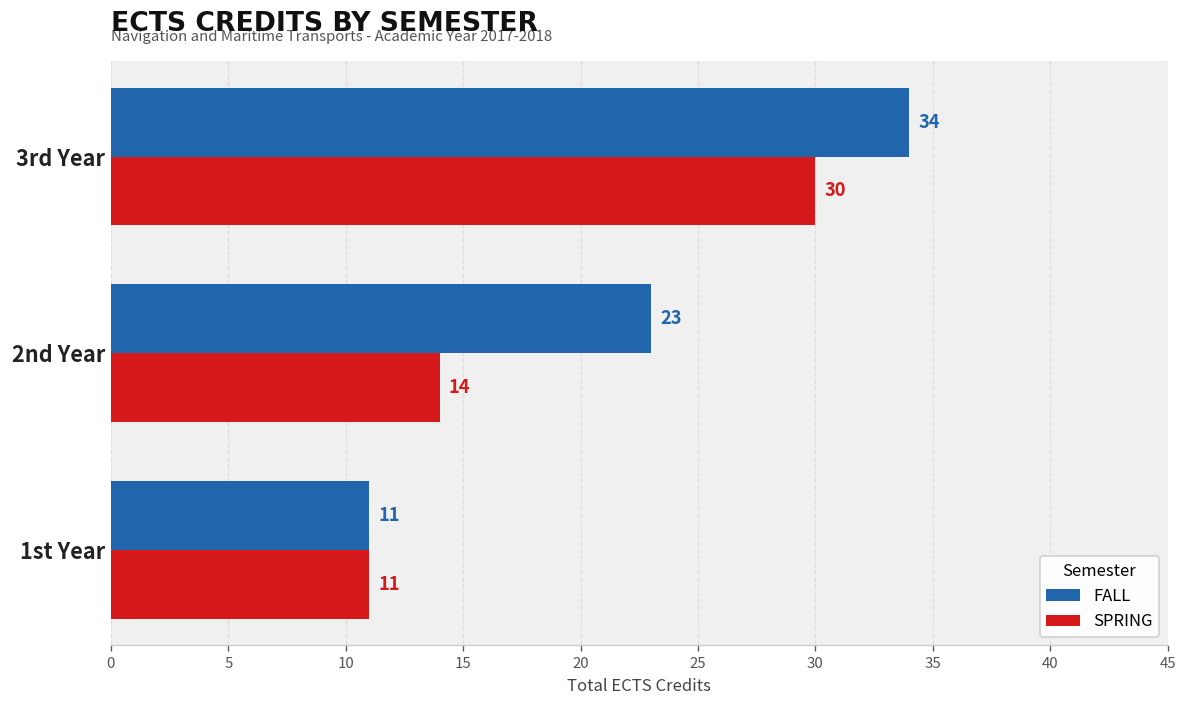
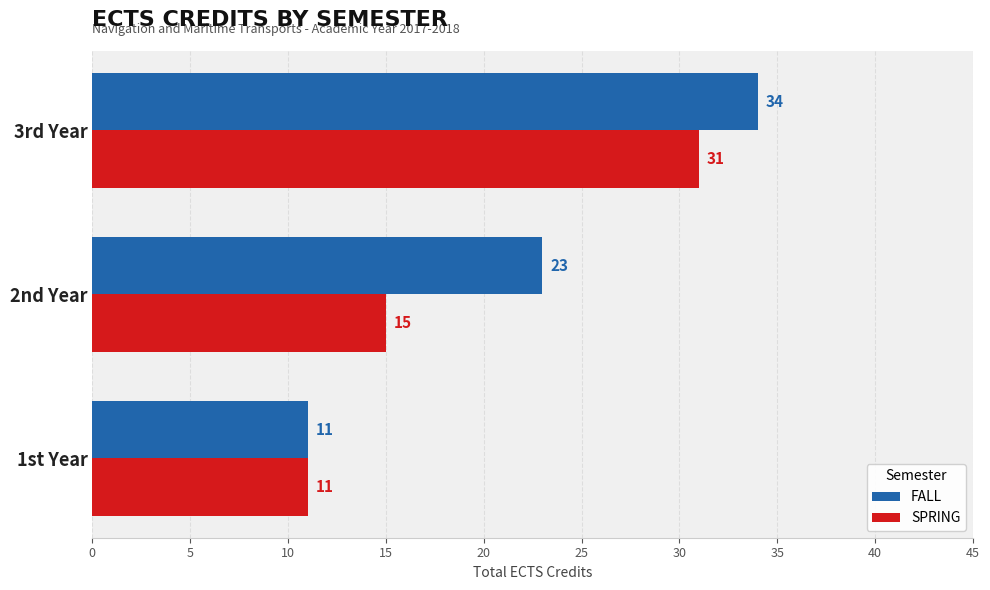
  {
    "FALL": {
      "3rd Year": 34,
      "2nd Year": 23,
      "1st Year": 11
    },
    "SPRING": {
-     "3rd Year": 30,
-     "2nd Year": 14,
+     "3rd Year": 31,
+     "2nd Year": 15,
      "1st Year": 11
    }
  }
